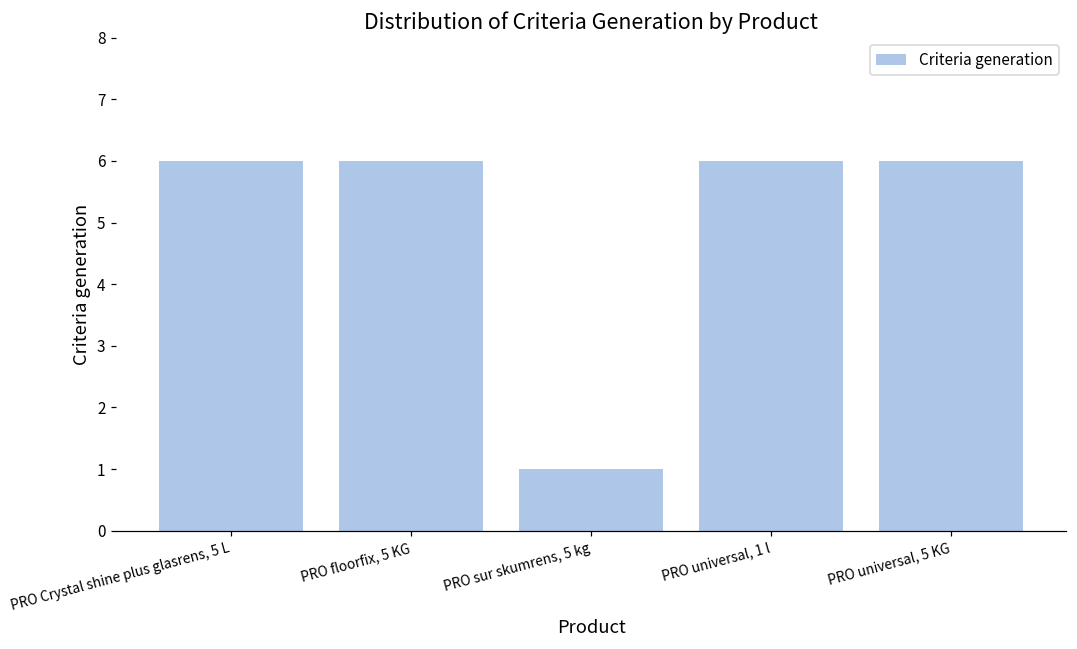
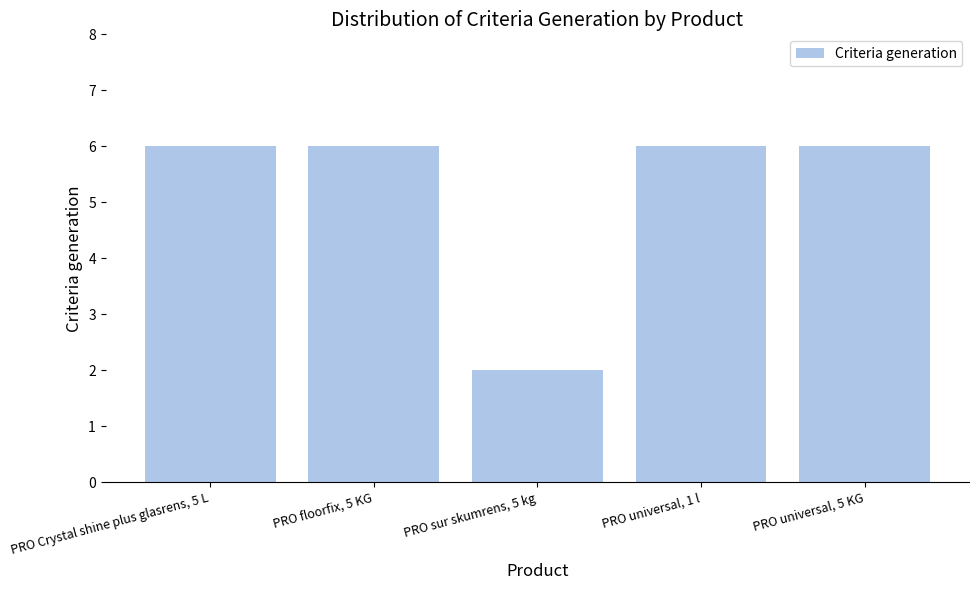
  {
    "PRO Crystal shine plus glasrens, 5 L": 6,
    "PRO floorfix, 5 KG": 6,
-   "PRO sur skumrens, 5 kg": 1,
+   "PRO sur skumrens, 5 kg": 2,
    "PRO universal, 1 l": 6,
    "PRO universal, 5 KG": 6
  }
